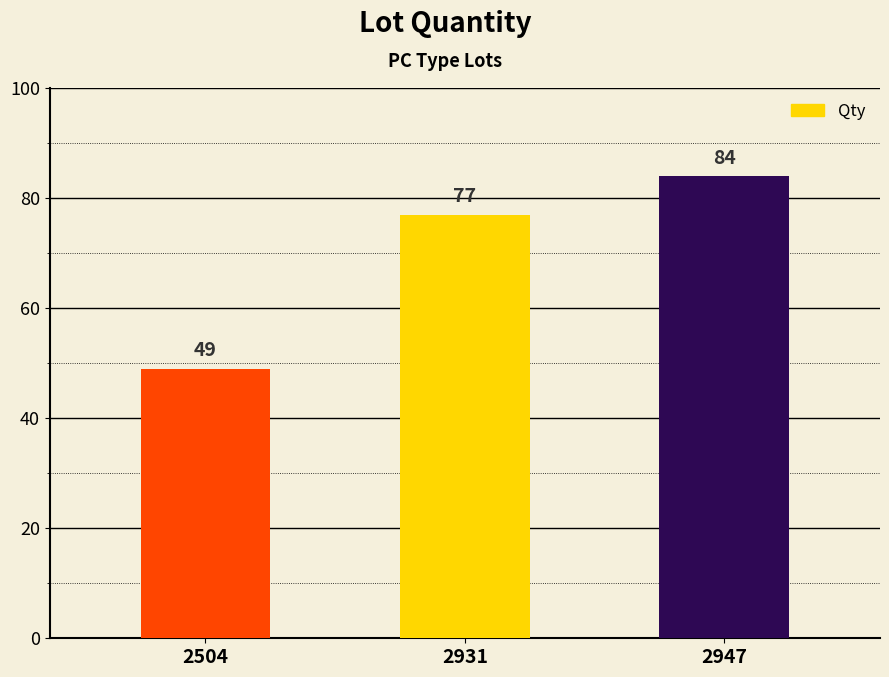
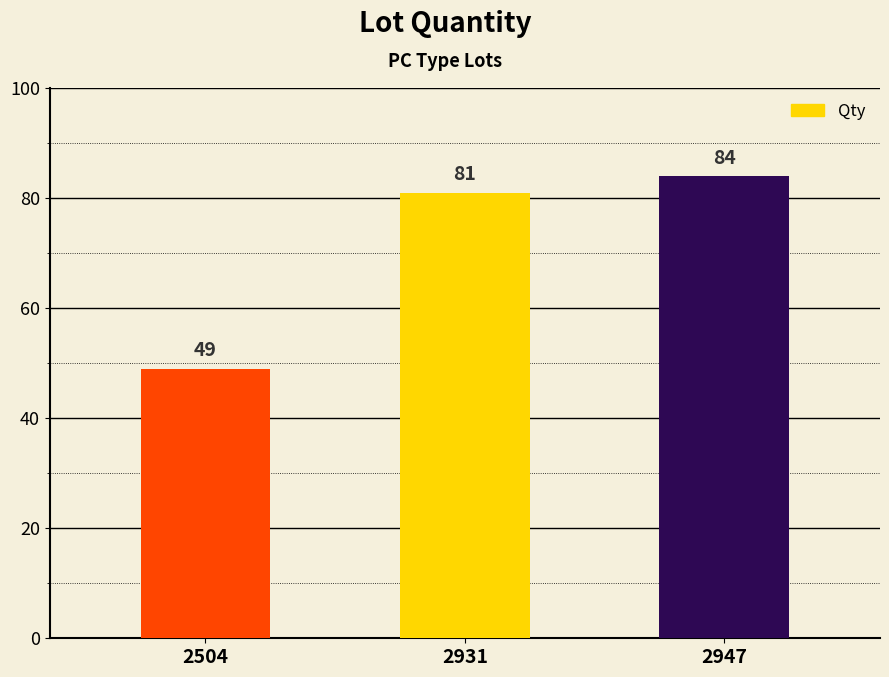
  {
    "2504": 49,
-   "2931": 77,
+   "2931": 81,
    "2947": 84
  }
